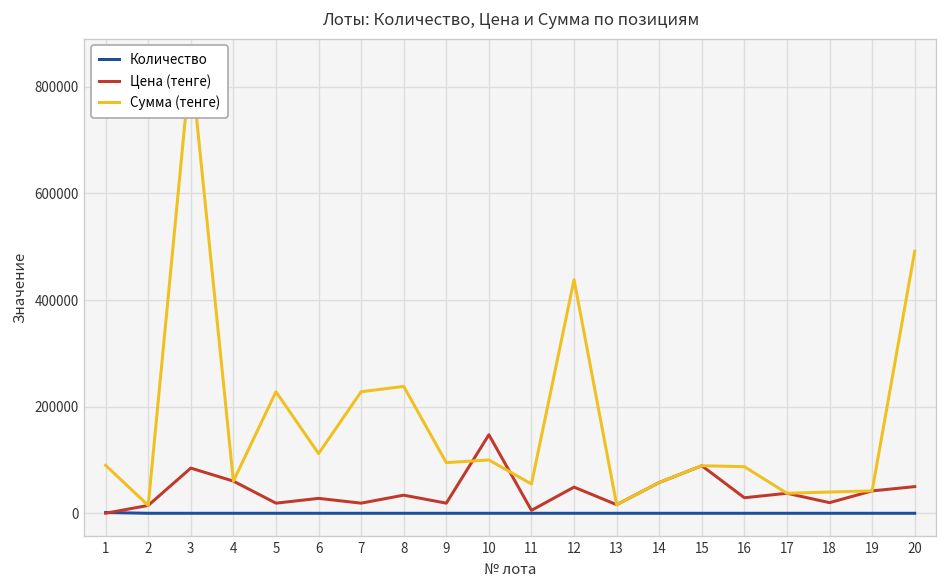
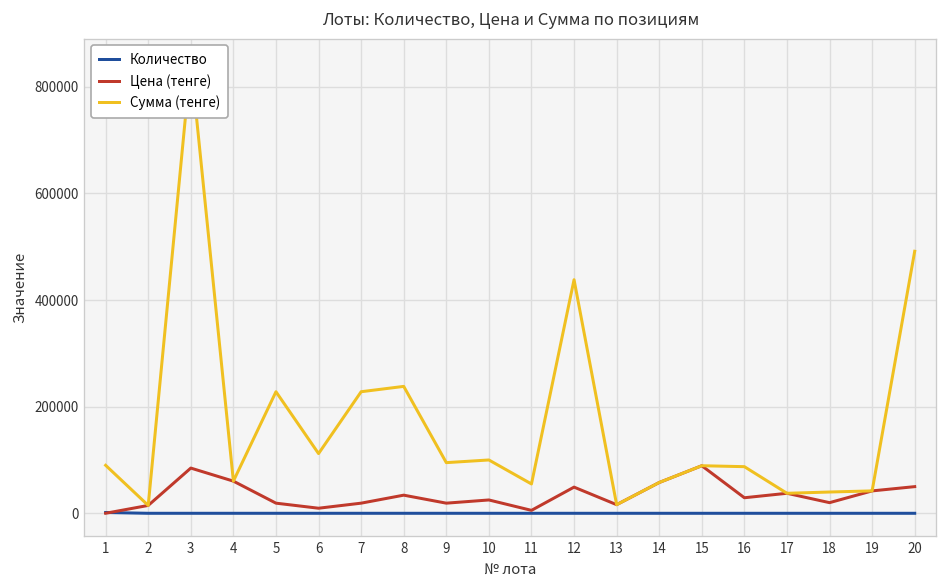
  {
    "Количество": {
      "2": 0,
      "3": 0,
      "4": 0,
      "5": 0,
      "6": 0,
      "7": 0,
      "8": 0,
      "9": 0,
      "10": 0,
      "12": 0,
      "13": 0,
      "14": 0,
      "15": 0,
      "16": 0,
      "17": 0,
      "18": 0,
      "19": 0,
      "20": 0
    },
    "Цена (тенге)": {
      "3": 80000,
      "5": 20000,
-     "6": 30000,
+     "6": 10000,
      "7": 20000,
      "8": 30000,
      "9": 20000,
-     "10": 150000,
+     "10": 30000,
      "12": 50000,
      "16": 30000,
      "18": 20000,
      "20": 50000
    },
    "Сумма (тенге)": {
      "1": 90000,
      "5": 230000,
      "6": 110000,
      "7": 230000,
      "8": 240000,
      "9": 100000,
      "10": 100000,
      "11": 60000,
      "12": 440000,
      "16": 90000,
      "18": 40000,
      "20": 490000
    }
  }
